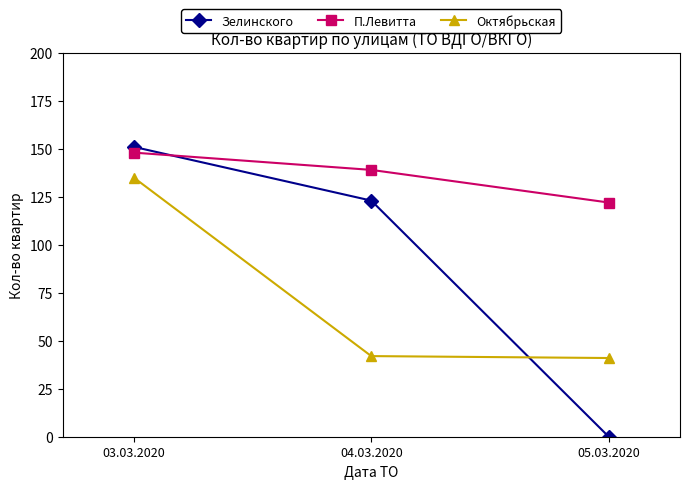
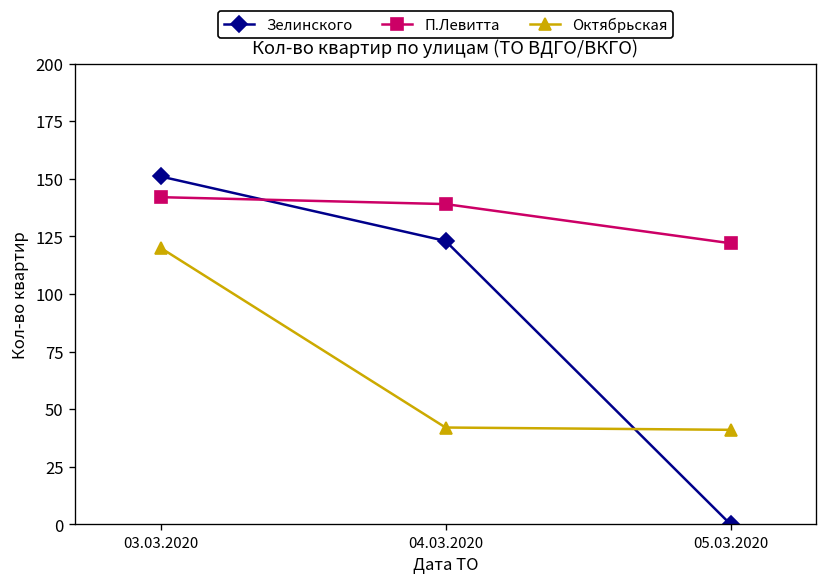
  {
    "Зелинского": {
      "03.03.2020": 151,
      "04.03.2020": 123,
      "05.03.2020": 0
    },
    "П.Левитта": {
-     "03.03.2020": 148,
+     "03.03.2020": 142,
      "04.03.2020": 139,
      "05.03.2020": 122
    },
    "Октябрьская": {
-     "03.03.2020": 135,
+     "03.03.2020": 120,
      "04.03.2020": 42,
      "05.03.2020": 41
    }
  }
